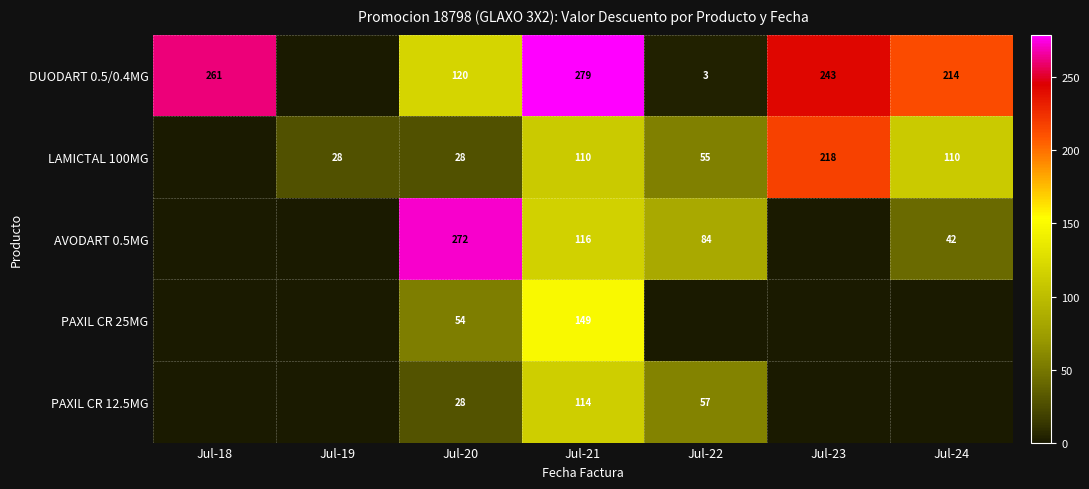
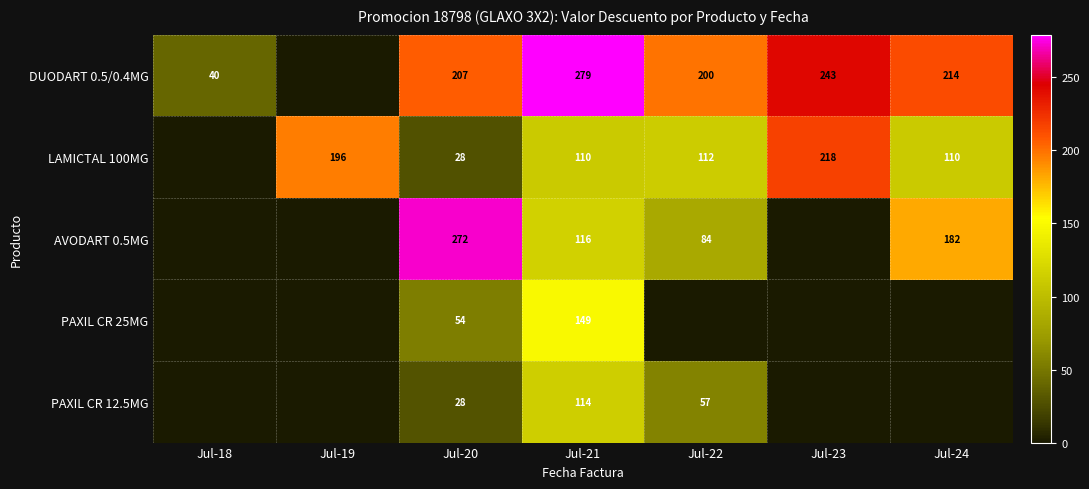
  {
    "DUODART 0.5/0.4MG": {
-     "Jul-18": 261,
-     "Jul-20": 120,
+     "Jul-18": 40,
+     "Jul-20": 207,
      "Jul-21": 279,
-     "Jul-22": 3,
+     "Jul-22": 200,
      "Jul-23": 243,
      "Jul-24": 214
    },
    "LAMICTAL 100MG": {
-     "Jul-19": 28,
+     "Jul-19": 196,
      "Jul-20": 28,
      "Jul-21": 110,
-     "Jul-22": 55,
+     "Jul-22": 112,
      "Jul-23": 218,
      "Jul-24": 110
    },
    "AVODART 0.5MG": {
      "Jul-20": 272,
      "Jul-21": 116,
      "Jul-22": 84,
-     "Jul-24": 42
+     "Jul-24": 182
    },
    "PAXIL CR 25MG": {
      "Jul-20": 54,
      "Jul-21": 149
    },
    "PAXIL CR 12.5MG": {
      "Jul-20": 28,
      "Jul-21": 114,
      "Jul-22": 57
    }
  }
